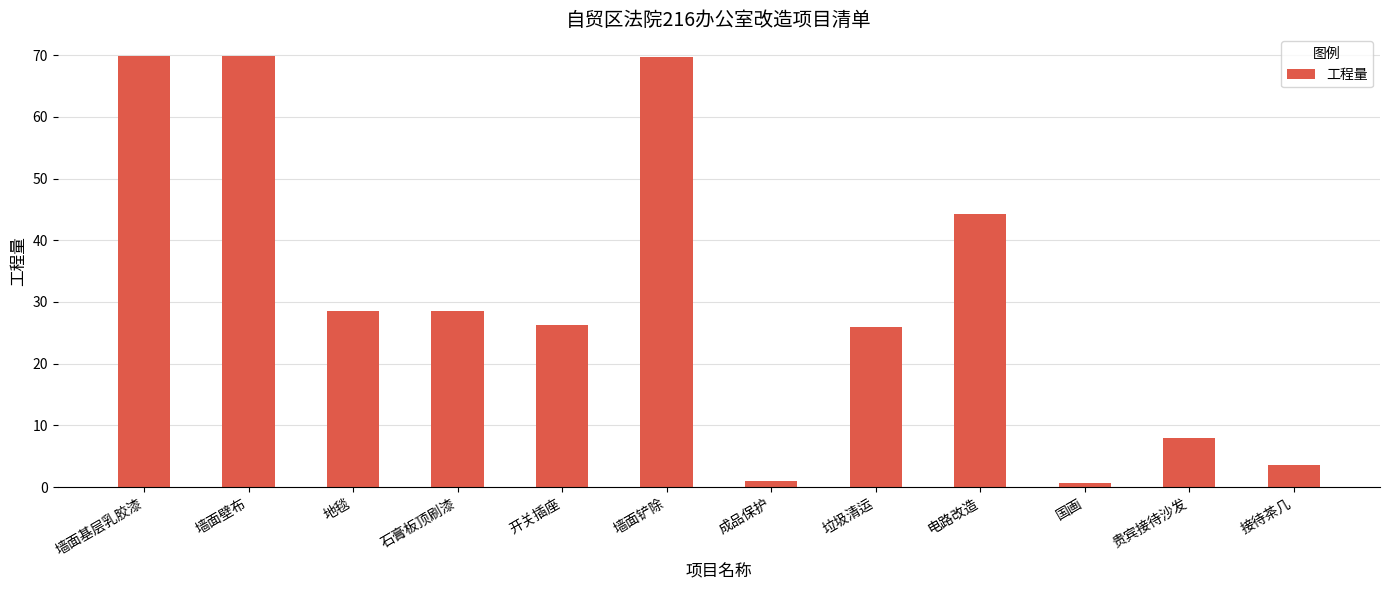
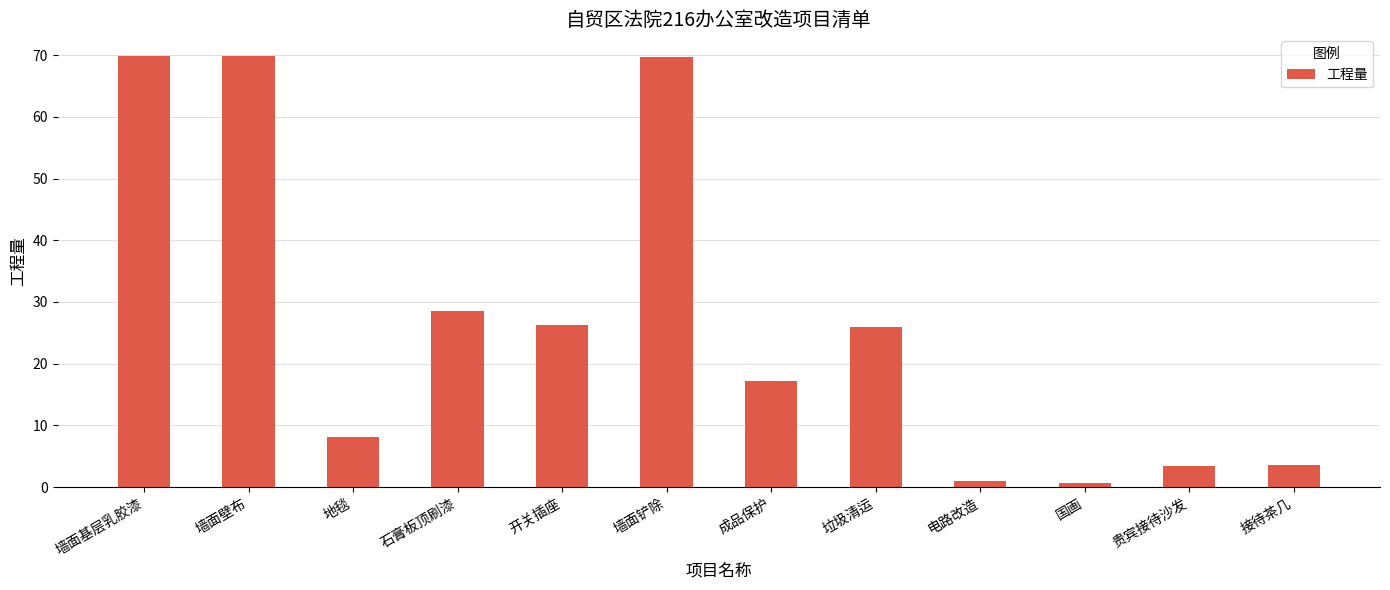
  {
    "墙面基层乳胶漆": 70,
    "墙面壁布": 70,
-   "地毯": 29,
+   "地毯": 8,
    "石膏板顶刷漆": 29,
    "开关插座": 26,
    "墙面铲除": 70,
-   "成品保护": 1,
+   "成品保护": 17,
    "垃圾清运": 26,
-   "电路改造": 44,
+   "电路改造": 1,
    "国画": 1,
-   "贵宾接待沙发": 8,
+   "贵宾接待沙发": 3,
    "接待茶几": 4
  }
